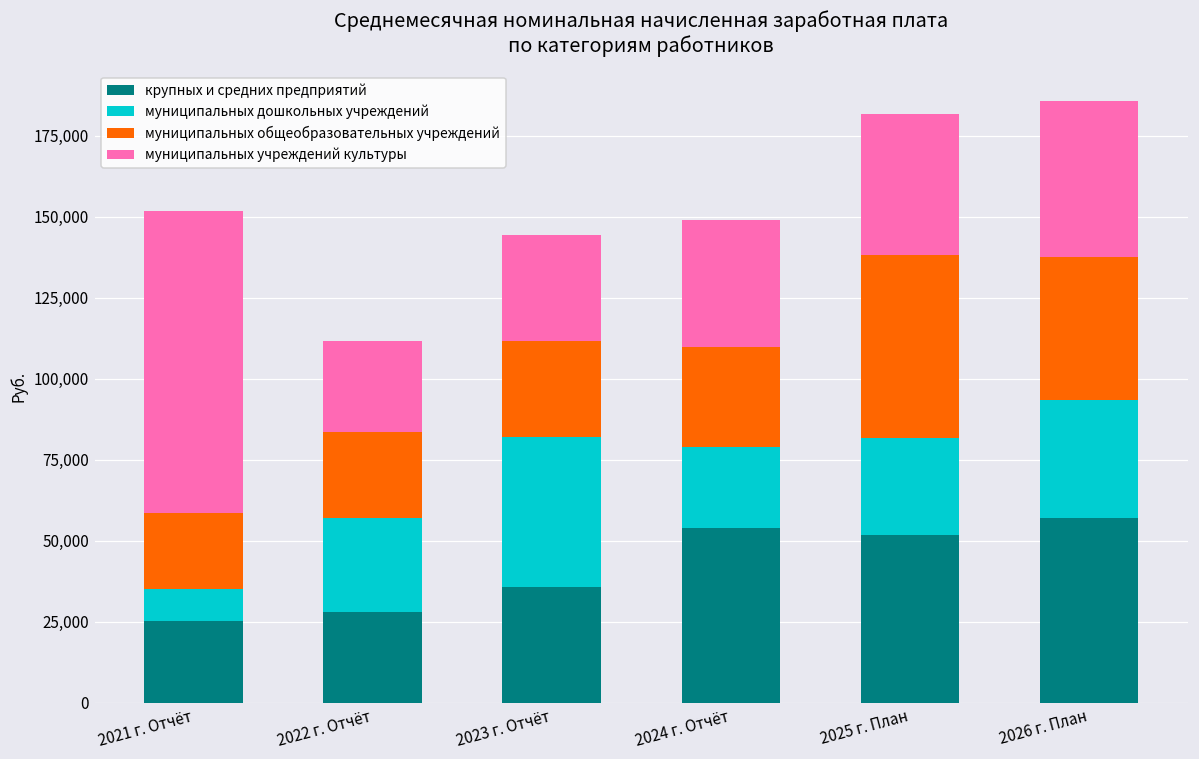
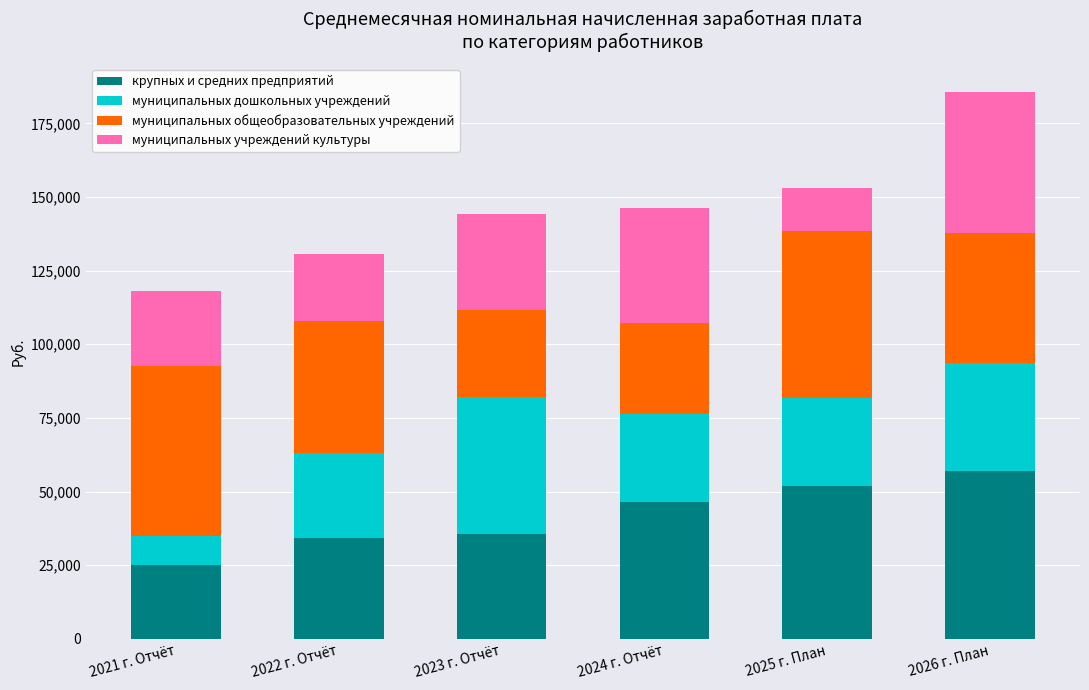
  {
    "крупных и средних предприятий": {
      "2021 г. Отчёт": "25,000",
-     "2022 г. Отчёт": "28,000",
+     "2022 г. Отчёт": "34,000",
      "2023 г. Отчёт": "36,000",
-     "2024 г. Отчёт": "54,000",
+     "2024 г. Отчёт": "47,000",
      "2025 г. План": "52,000",
      "2026 г. План": "57,000"
    },
    "муниципальных дошкольных учреждений": {
      "2021 г. Отчёт": "10,000",
      "2022 г. Отчёт": "29,000",
      "2023 г. Отчёт": "46,000",
-     "2024 г. Отчёт": "25,000",
+     "2024 г. Отчёт": "30,000",
      "2025 г. План": "30,000",
      "2026 г. План": "37,000"
    },
    "муниципальных общеобразовательных учреждений": {
-     "2021 г. Отчёт": "23,000",
-     "2022 г. Отчёт": "27,000",
+     "2021 г. Отчёт": "58,000",
+     "2022 г. Отчёт": "45,000",
      "2023 г. Отчёт": "30,000",
      "2024 г. Отчёт": "31,000",
      "2025 г. План": "57,000",
      "2026 г. План": "44,000"
    },
    "муниципальных учреждений культуры": {
-     "2021 г. Отчёт": "93,000",
-     "2022 г. Отчёт": "28,000",
+     "2021 г. Отчёт": "25,000",
+     "2022 г. Отчёт": "23,000",
      "2023 г. Отчёт": "33,000",
      "2024 г. Отчёт": "39,000",
-     "2025 г. План": "43,000",
+     "2025 г. План": "15,000",
      "2026 г. План": "48,000"
    }
  }
